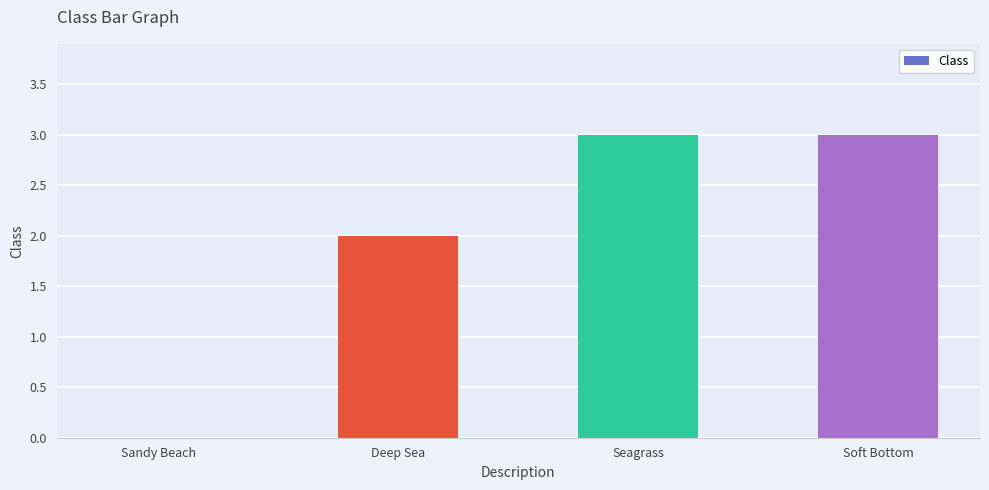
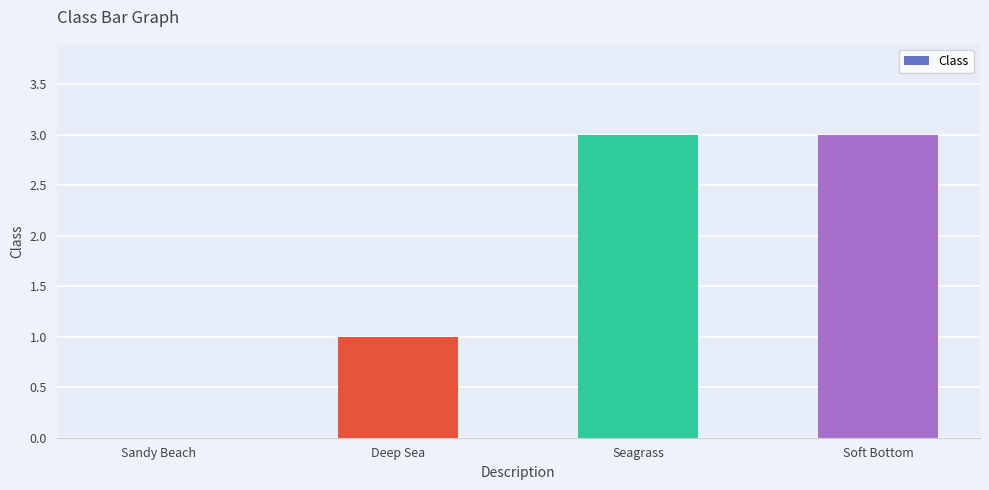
  {
    "Sandy Beach": 0,
-   "Deep Sea": 2,
+   "Deep Sea": 1,
    "Seagrass": 3,
    "Soft Bottom": 3
  }
